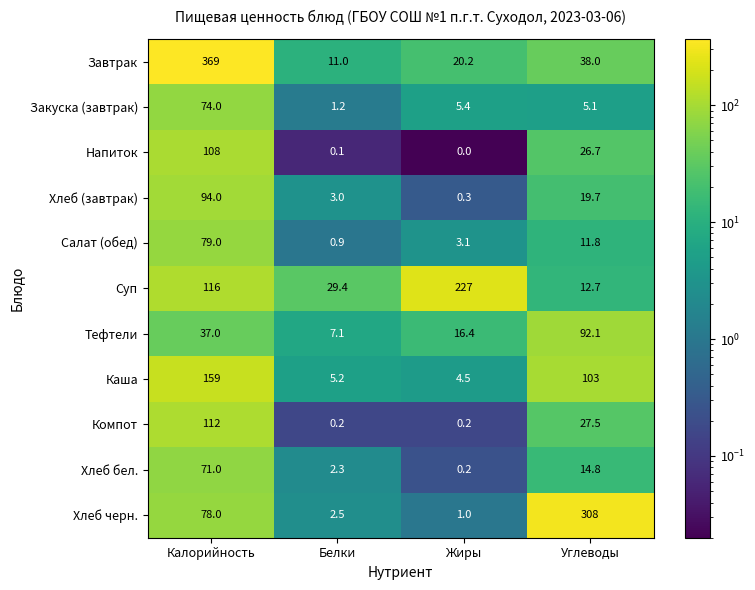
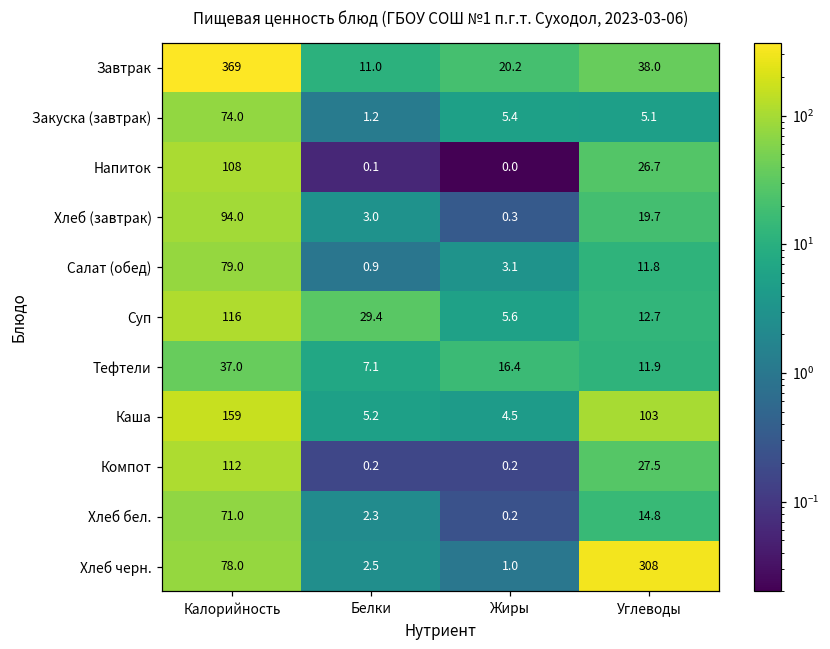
  {
    "Завтрак": {
      "Калорийность": 369,
      "Белки": 11.0,
      "Жиры": 20.2,
      "Углеводы": 38.0
    },
    "Закуска (завтрак)": {
      "Калорийность": 74.0,
      "Белки": 1.2,
      "Жиры": 5.4,
      "Углеводы": 5.1
    },
    "Напиток": {
      "Калорийность": 108,
      "Белки": 0.1,
      "Жиры": 0.0,
      "Углеводы": 26.7
    },
    "Хлеб (завтрак)": {
      "Калорийность": 94.0,
      "Белки": 3.0,
      "Жиры": 0.3,
      "Углеводы": 19.7
    },
    "Салат (обед)": {
      "Калорийность": 79.0,
      "Белки": 0.9,
      "Жиры": 3.1,
      "Углеводы": 11.8
    },
    "Суп": {
      "Калорийность": 116,
      "Белки": 29.4,
-     "Жиры": 227,
+     "Жиры": 5.6,
      "Углеводы": 12.7
    },
    "Тефтели": {
      "Калорийность": 37.0,
      "Белки": 7.1,
      "Жиры": 16.4,
-     "Углеводы": 92.1
+     "Углеводы": 11.9
    },
    "Каша": {
      "Калорийность": 159,
      "Белки": 5.2,
      "Жиры": 4.5,
      "Углеводы": 103
    },
    "Компот": {
      "Калорийность": 112,
      "Белки": 0.2,
      "Жиры": 0.2,
      "Углеводы": 27.5
    },
    "Хлеб бел.": {
      "Калорийность": 71.0,
      "Белки": 2.3,
      "Жиры": 0.2,
      "Углеводы": 14.8
    },
    "Хлеб черн.": {
      "Калорийность": 78.0,
      "Белки": 2.5,
      "Жиры": 1.0,
      "Углеводы": 308
    }
  }
